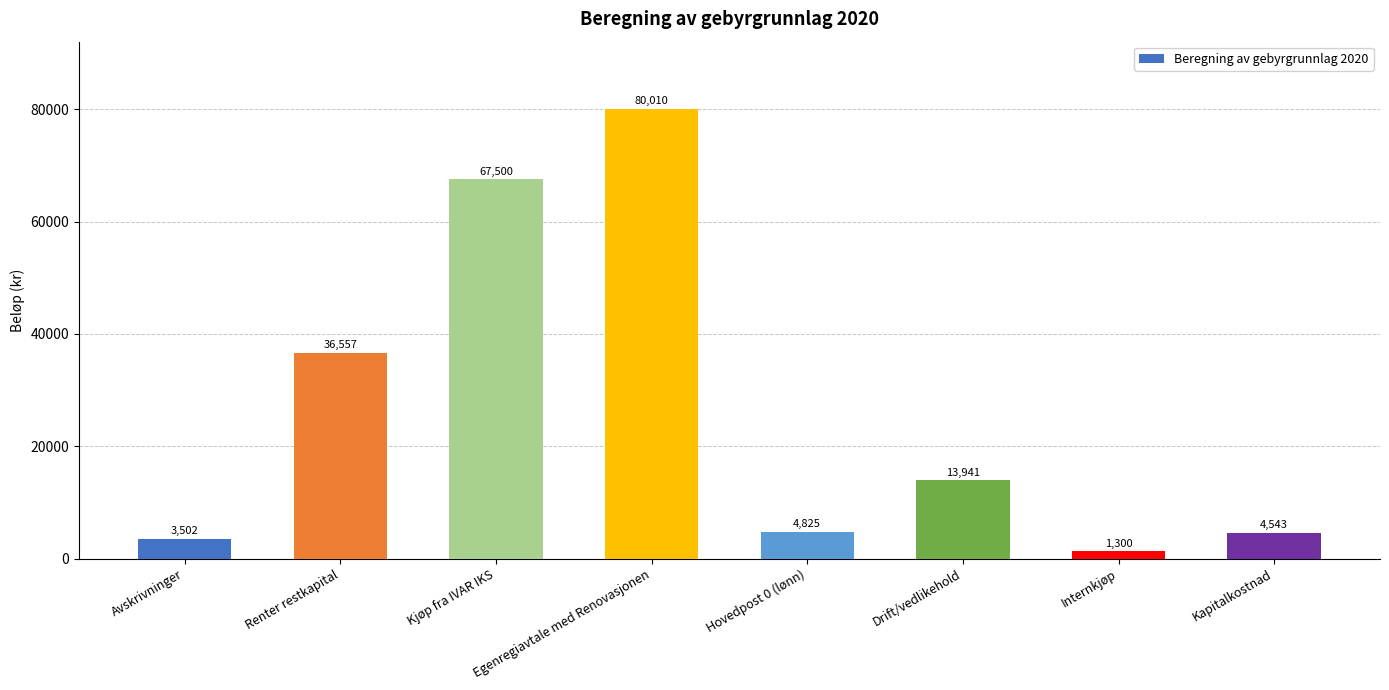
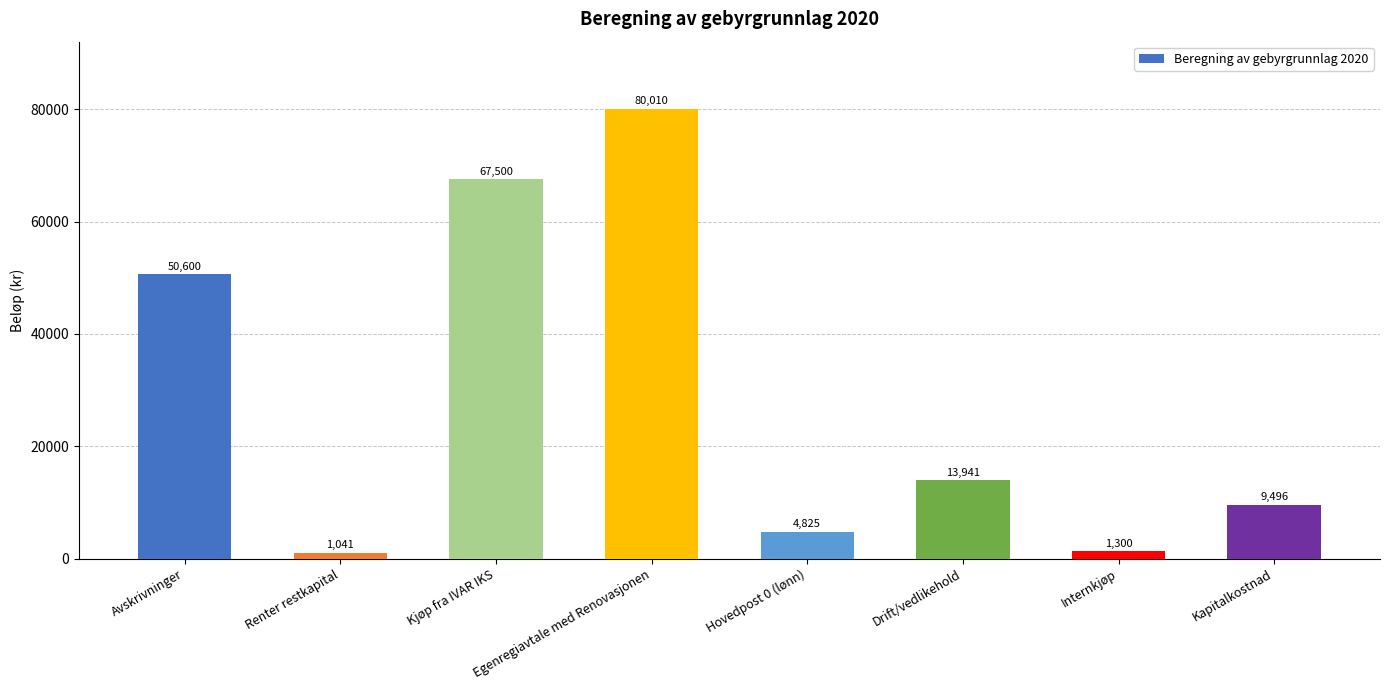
  {
-   "Avskrivninger": "3,502",
-   "Renter restkapital": "36,557",
+   "Avskrivninger": "50,600",
+   "Renter restkapital": "1,041",
    "Kjøp fra IVAR IKS": "67,500",
    "Egenregiavtale med Renovasjonen": "80,010",
    "Hovedpost 0 (lønn)": "4,825",
    "Drift/vedlikehold": "13,941",
    "Internkjøp": "1,300",
-   "Kapitalkostnad": "4,543"
+   "Kapitalkostnad": "9,496"
  }
